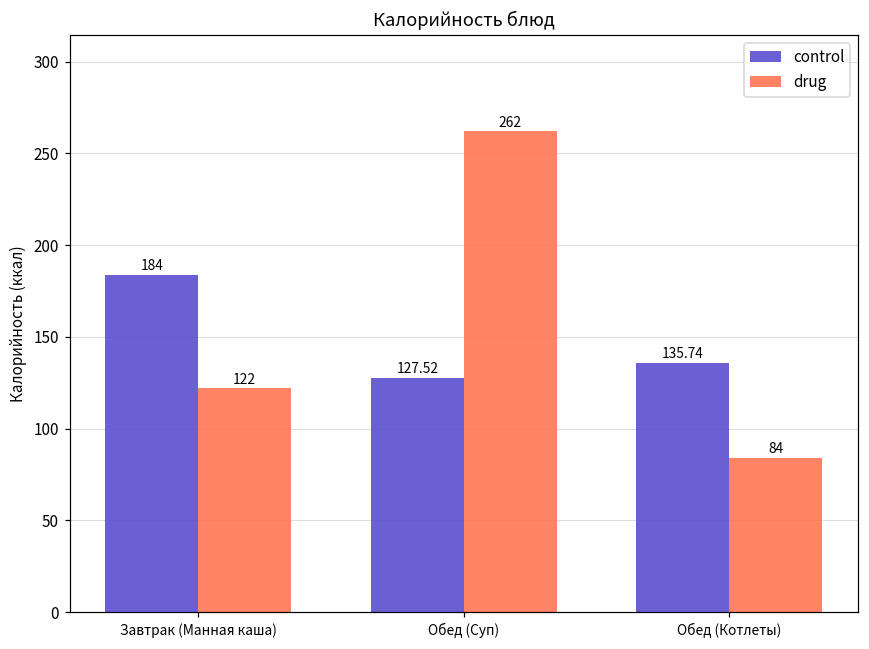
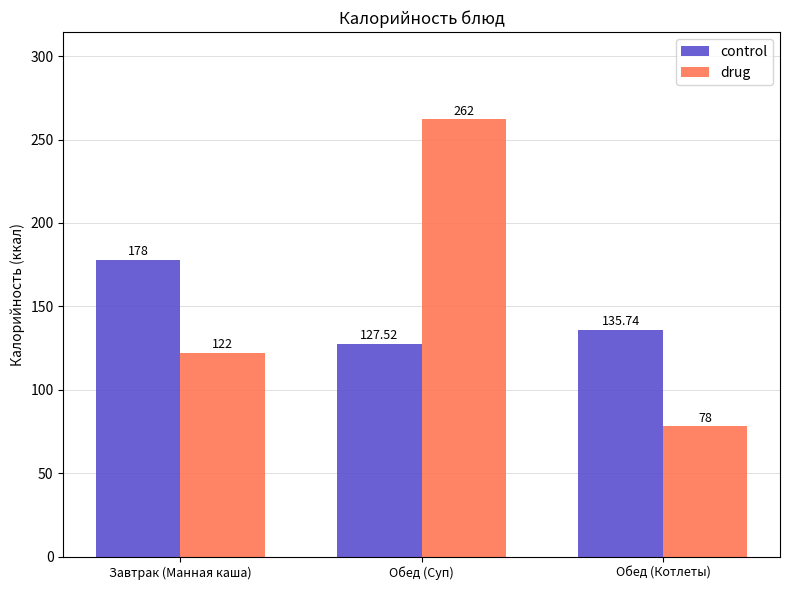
  {
    "control": {
-     "Завтрак (Манная каша)": 184,
+     "Завтрак (Манная каша)": 178,
      "Обед (Суп)": 127.52,
      "Обед (Котлеты)": 135.74
    },
    "drug": {
      "Завтрак (Манная каша)": 122,
      "Обед (Суп)": 262,
-     "Обед (Котлеты)": 84
+     "Обед (Котлеты)": 78
    }
  }
